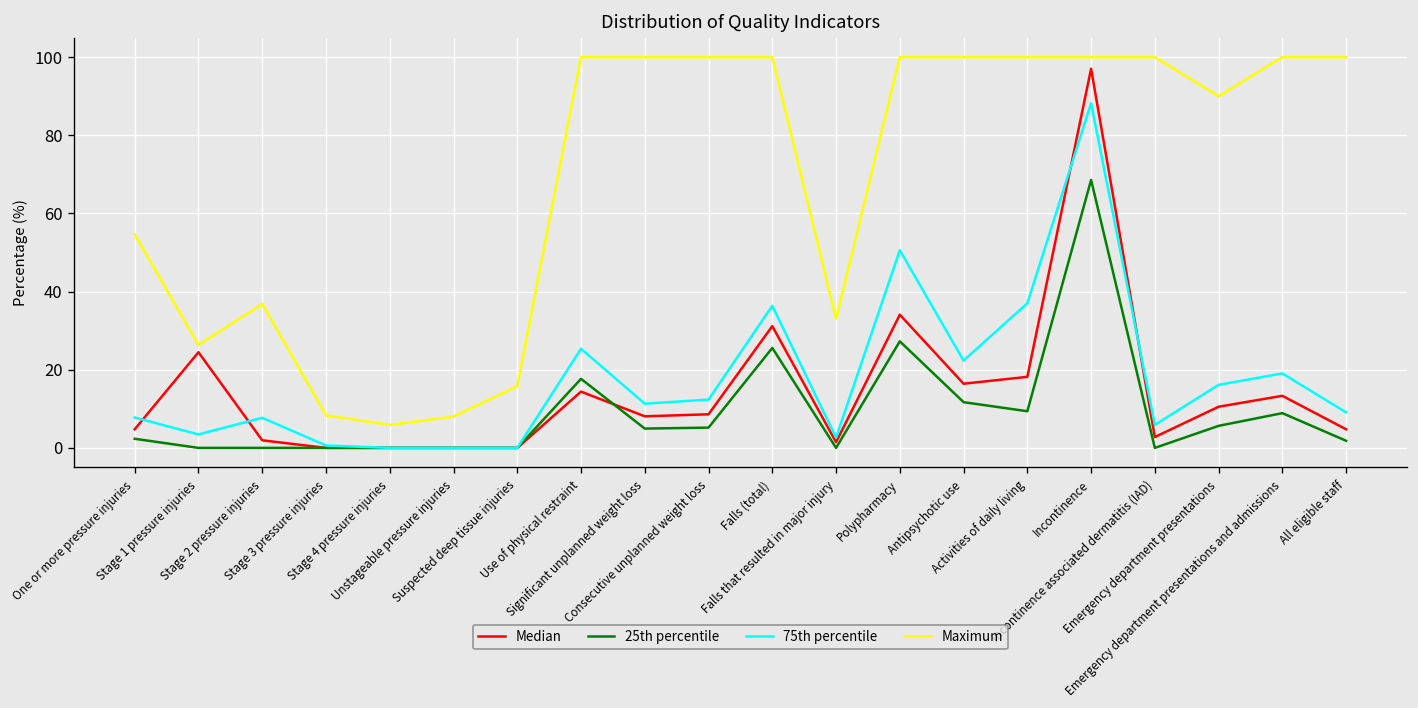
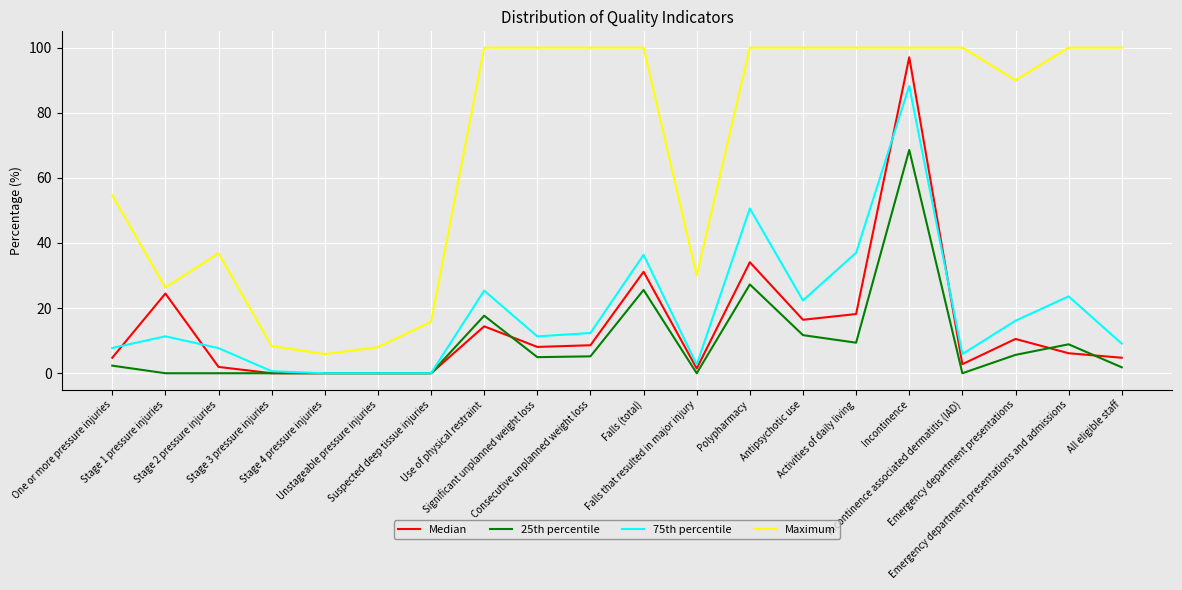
  {
    "Median": {
      "One or more pressure injuries": 5,
      "Stage 1 pressure injuries": 24,
      "Stage 2 pressure injuries": 2,
      "Use of physical restraint": 14,
      "Significant unplanned weight loss": 8,
      "Consecutive unplanned weight loss": 9,
      "Falls (total)": 31,
      "Falls that resulted in major injury": 1,
      "Polypharmacy": 34,
      "Antipsychotic use": 16,
      "Activities of daily living": 18,
      "Incontinence": 97,
      "Incontinence associated dermatitis (IAD)": 3,
      "Emergency department presentations": 11,
-     "Emergency department presentations and admissions": 13,
+     "Emergency department presentations and admissions": 6,
      "All eligible staff": 5
    },
    "25th percentile": {
      "One or more pressure injuries": 2,
      "Stage 1 pressure injuries": 0,
      "Stage 2 pressure injuries": 0,
      "Use of physical restraint": 18,
      "Significant unplanned weight loss": 5,
      "Consecutive unplanned weight loss": 5,
      "Falls (total)": 26,
      "Falls that resulted in major injury": 0,
      "Polypharmacy": 27,
      "Antipsychotic use": 12,
      "Activities of daily living": 9,
      "Incontinence": 69,
      "Incontinence associated dermatitis (IAD)": 0,
      "Emergency department presentations": 6,
      "Emergency department presentations and admissions": 9,
      "All eligible staff": 2
    },
    "75th percentile": {
      "One or more pressure injuries": 8,
-     "Stage 1 pressure injuries": 3,
+     "Stage 1 pressure injuries": 11,
      "Stage 2 pressure injuries": 8,
      "Use of physical restraint": 25,
      "Significant unplanned weight loss": 11,
      "Consecutive unplanned weight loss": 12,
      "Falls (total)": 36,
      "Falls that resulted in major injury": 3,
      "Polypharmacy": 51,
      "Antipsychotic use": 22,
      "Activities of daily living": 37,
      "Incontinence": 88,
      "Incontinence associated dermatitis (IAD)": 6,
      "Emergency department presentations": 16,
-     "Emergency department presentations and admissions": 19,
+     "Emergency department presentations and admissions": 24,
      "All eligible staff": 9
    },
    "Maximum": {
      "One or more pressure injuries": 55,
      "Stage 1 pressure injuries": 26,
      "Stage 2 pressure injuries": 37,
      "Stage 3 pressure injuries": 8,
      "Stage 4 pressure injuries": 6,
      "Unstageable pressure injuries": 8,
      "Suspected deep tissue injuries": 16,
      "Use of physical restraint": 100,
      "Significant unplanned weight loss": 100,
      "Consecutive unplanned weight loss": 100,
      "Falls (total)": 100,
-     "Falls that resulted in major injury": 33,
+     "Falls that resulted in major injury": 30,
      "Polypharmacy": 100,
      "Antipsychotic use": 100,
      "Activities of daily living": 100,
      "Incontinence": 100,
      "Incontinence associated dermatitis (IAD)": 100,
      "Emergency department presentations": 90,
      "Emergency department presentations and admissions": 100,
      "All eligible staff": 100
    }
  }
